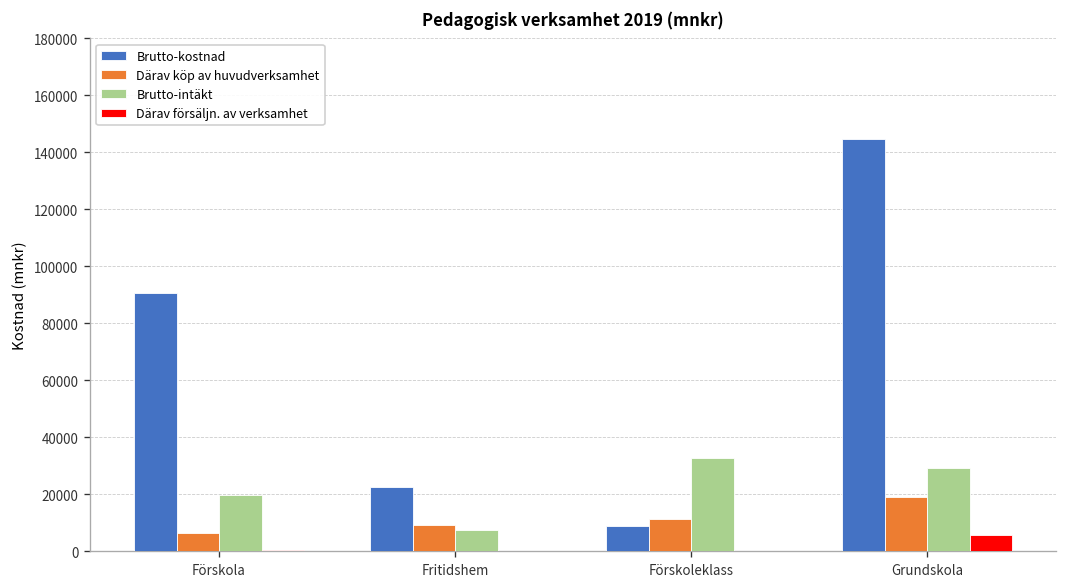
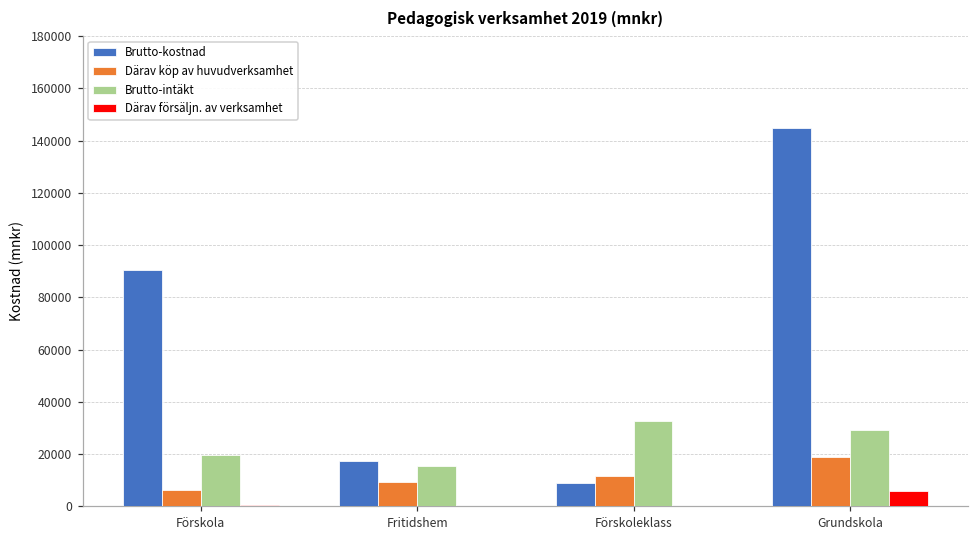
  {
    "Brutto-kostnad": {
      "Förskola": 90000,
-     "Fritidshem": 23000,
+     "Fritidshem": 17000,
      "Förskoleklass": 9000,
      "Grundskola": 145000
    },
    "Därav köp av huvudverksamhet": {
      "Förskola": 6000,
      "Fritidshem": 9000,
      "Förskoleklass": 12000,
      "Grundskola": 19000
    },
    "Brutto-intäkt": {
      "Förskola": 20000,
-     "Fritidshem": 7000,
+     "Fritidshem": 15000,
      "Förskoleklass": 33000,
      "Grundskola": 29000
    },
    "Därav försäljn. av verksamhet": {
      "Grundskola": 6000
    }
  }
